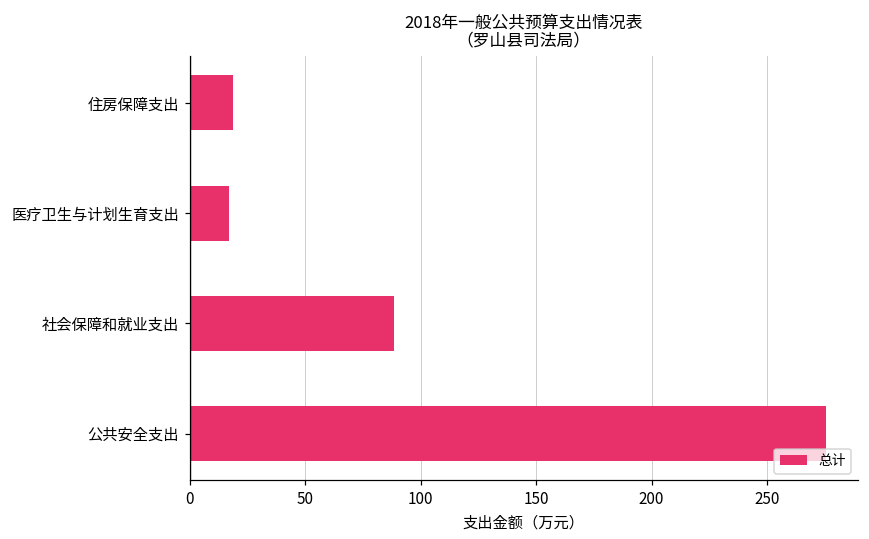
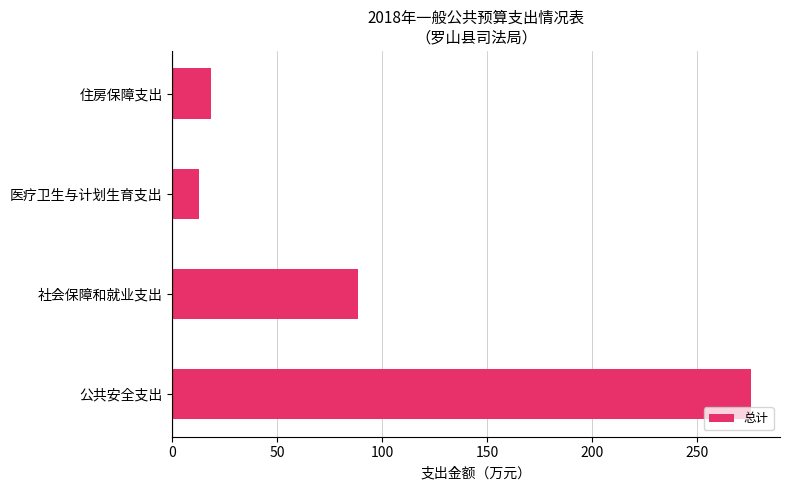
  {
    "住房保障支出": 19,
-   "医疗卫生与计划生育支出": 17,
+   "医疗卫生与计划生育支出": 12,
    "社会保障和就业支出": 88,
    "公共安全支出": 276
  }
